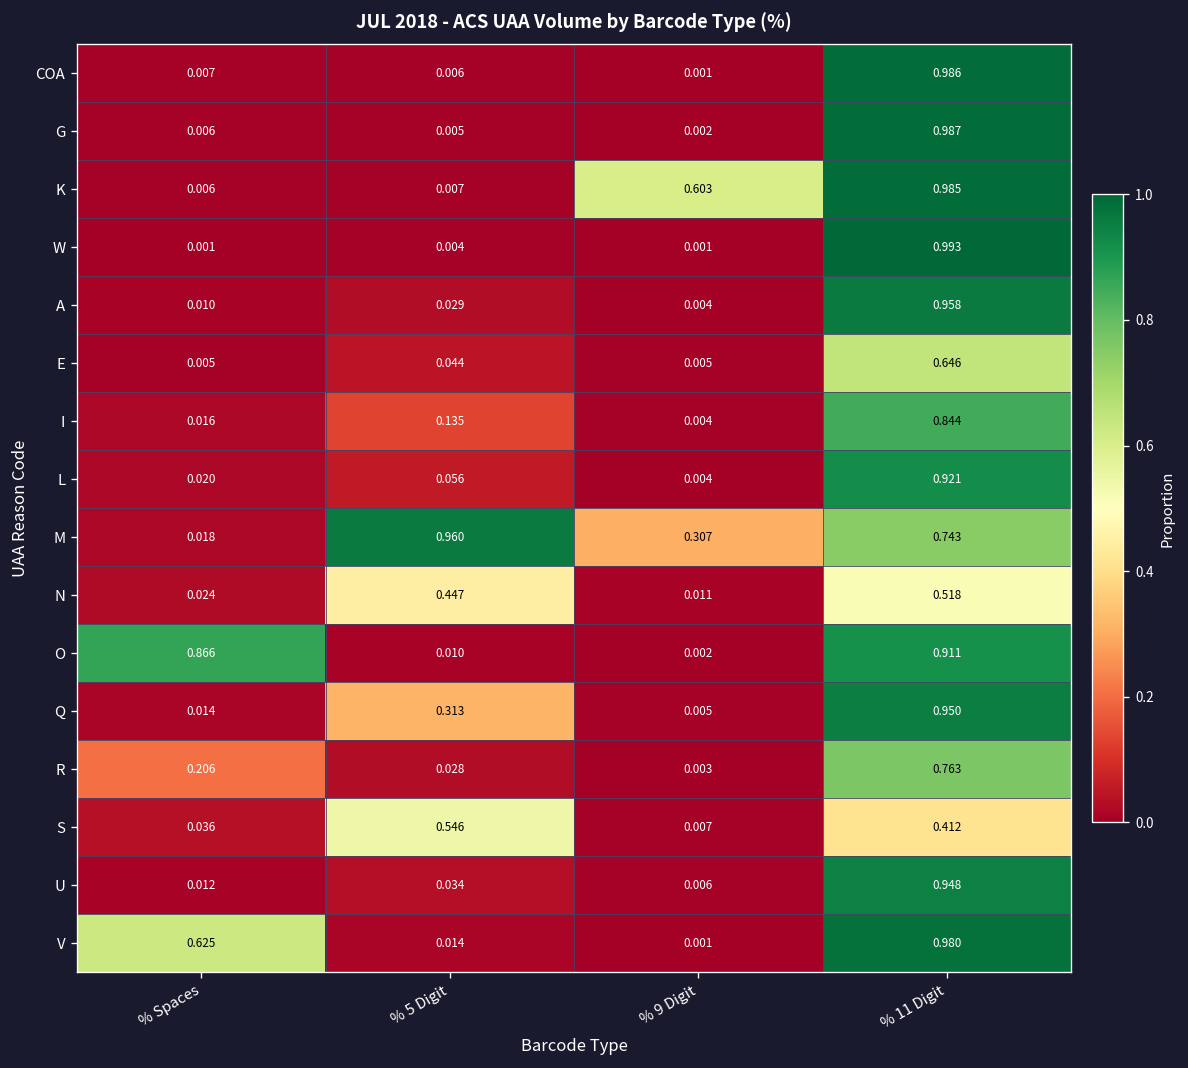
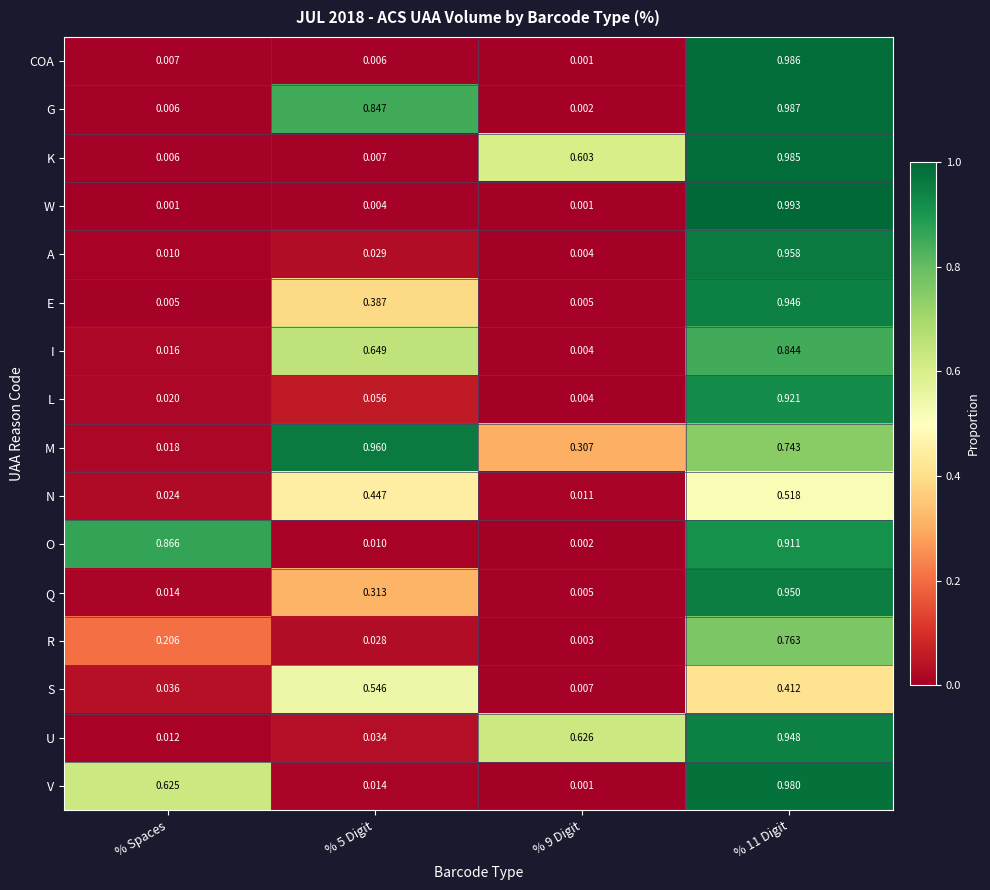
  {
    "COA": {
      "% Spaces": 0.007,
      "% 5 Digit": 0.006,
      "% 9 Digit": 0.001,
      "% 11 Digit": 0.986
    },
    "G": {
      "% Spaces": 0.006,
-     "% 5 Digit": 0.005,
+     "% 5 Digit": 0.847,
      "% 9 Digit": 0.002,
      "% 11 Digit": 0.987
    },
    "K": {
      "% Spaces": 0.006,
      "% 5 Digit": 0.007,
      "% 9 Digit": 0.603,
      "% 11 Digit": 0.985
    },
    "W": {
      "% Spaces": 0.001,
      "% 5 Digit": 0.004,
      "% 9 Digit": 0.001,
      "% 11 Digit": 0.993
    },
    "A": {
      "% Spaces": 0.010,
      "% 5 Digit": 0.029,
      "% 9 Digit": 0.004,
      "% 11 Digit": 0.958
    },
    "E": {
      "% Spaces": 0.005,
-     "% 5 Digit": 0.044,
+     "% 5 Digit": 0.387,
      "% 9 Digit": 0.005,
-     "% 11 Digit": 0.646
+     "% 11 Digit": 0.946
    },
    "I": {
      "% Spaces": 0.016,
-     "% 5 Digit": 0.135,
+     "% 5 Digit": 0.649,
      "% 9 Digit": 0.004,
      "% 11 Digit": 0.844
    },
    "L": {
      "% Spaces": 0.020,
      "% 5 Digit": 0.056,
      "% 9 Digit": 0.004,
      "% 11 Digit": 0.921
    },
    "M": {
      "% Spaces": 0.018,
      "% 5 Digit": 0.960,
      "% 9 Digit": 0.307,
      "% 11 Digit": 0.743
    },
    "N": {
      "% Spaces": 0.024,
      "% 5 Digit": 0.447,
      "% 9 Digit": 0.011,
      "% 11 Digit": 0.518
    },
    "O": {
      "% Spaces": 0.866,
      "% 5 Digit": 0.010,
      "% 9 Digit": 0.002,
      "% 11 Digit": 0.911
    },
    "Q": {
      "% Spaces": 0.014,
      "% 5 Digit": 0.313,
      "% 9 Digit": 0.005,
      "% 11 Digit": 0.950
    },
    "R": {
      "% Spaces": 0.206,
      "% 5 Digit": 0.028,
      "% 9 Digit": 0.003,
      "% 11 Digit": 0.763
    },
    "S": {
      "% Spaces": 0.036,
      "% 5 Digit": 0.546,
      "% 9 Digit": 0.007,
      "% 11 Digit": 0.412
    },
    "U": {
      "% Spaces": 0.012,
      "% 5 Digit": 0.034,
-     "% 9 Digit": 0.006,
+     "% 9 Digit": 0.626,
      "% 11 Digit": 0.948
    },
    "V": {
      "% Spaces": 0.625,
      "% 5 Digit": 0.014,
      "% 9 Digit": 0.001,
      "% 11 Digit": 0.980
    }
  }
